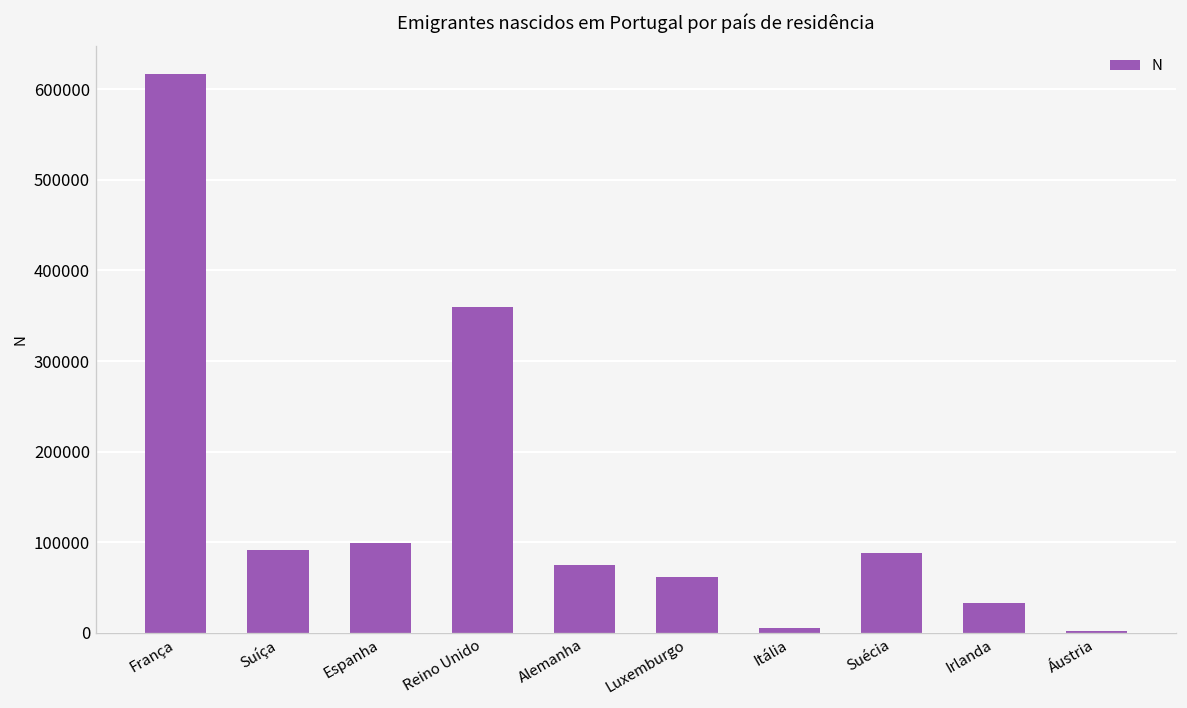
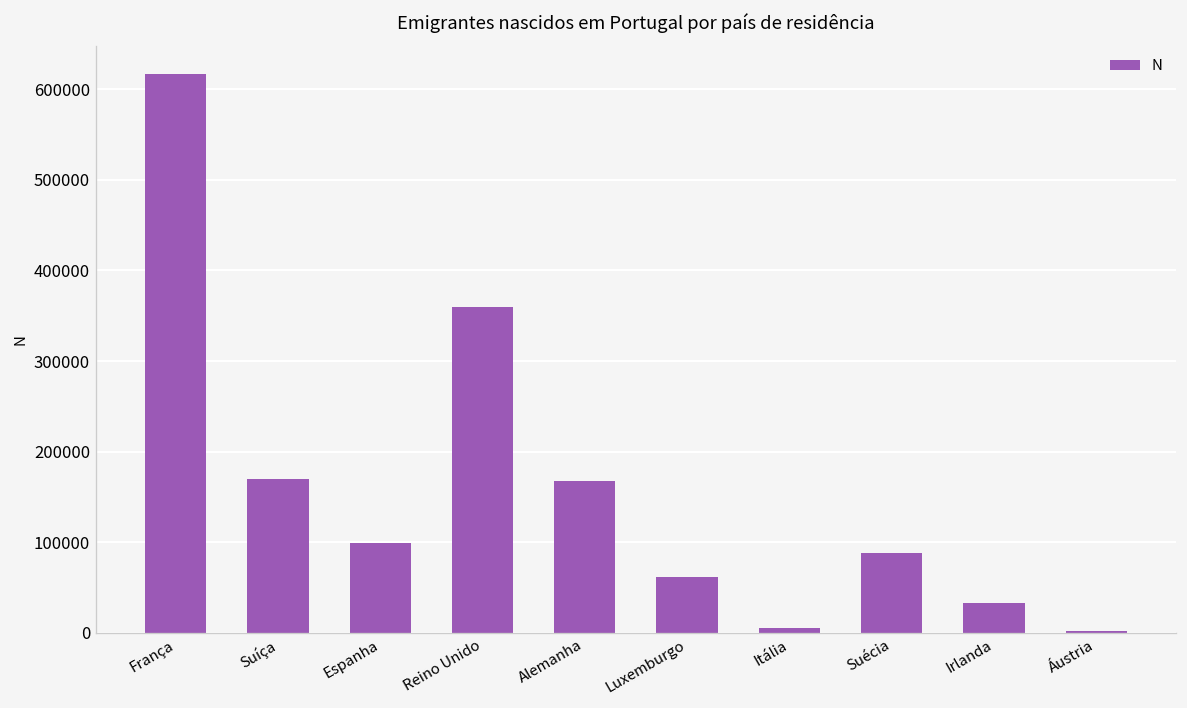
  {
    "França": 620000,
-   "Suíça": 90000,
+   "Suíça": 170000,
    "Espanha": 100000,
    "Reino Unido": 360000,
-   "Alemanha": 80000,
+   "Alemanha": 170000,
    "Luxemburgo": 60000,
    "Itália": 10000,
    "Suécia": 90000,
    "Irlanda": 30000
  }
